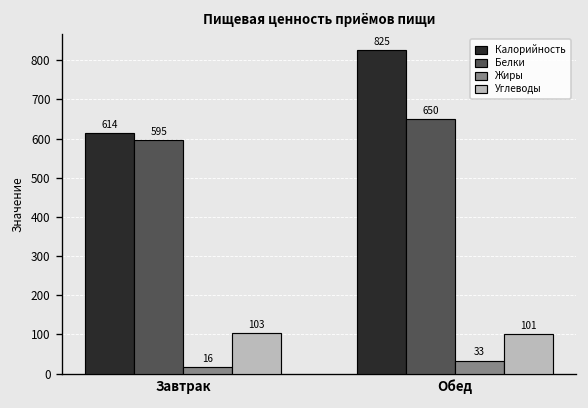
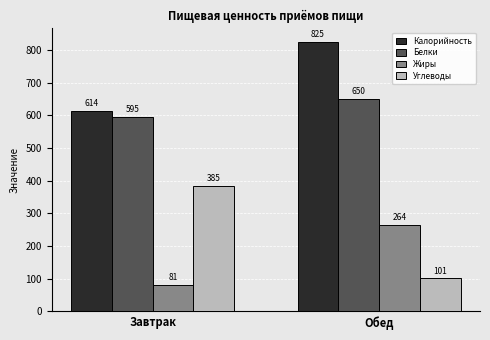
  {
    "Калорийность": {
      "Завтрак": 614,
      "Обед": 825
    },
    "Белки": {
      "Завтрак": 595,
      "Обед": 650
    },
    "Жиры": {
-     "Завтрак": 16,
-     "Обед": 33
+     "Завтрак": 81,
+     "Обед": 264
    },
    "Углеводы": {
-     "Завтрак": 103,
+     "Завтрак": 385,
      "Обед": 101
    }
  }
